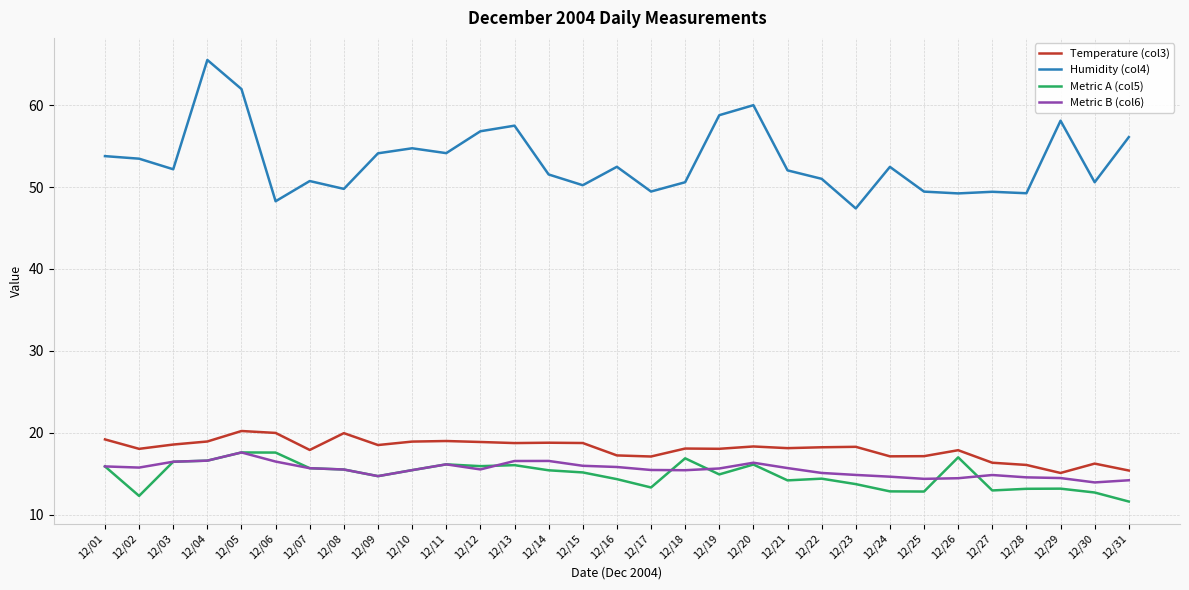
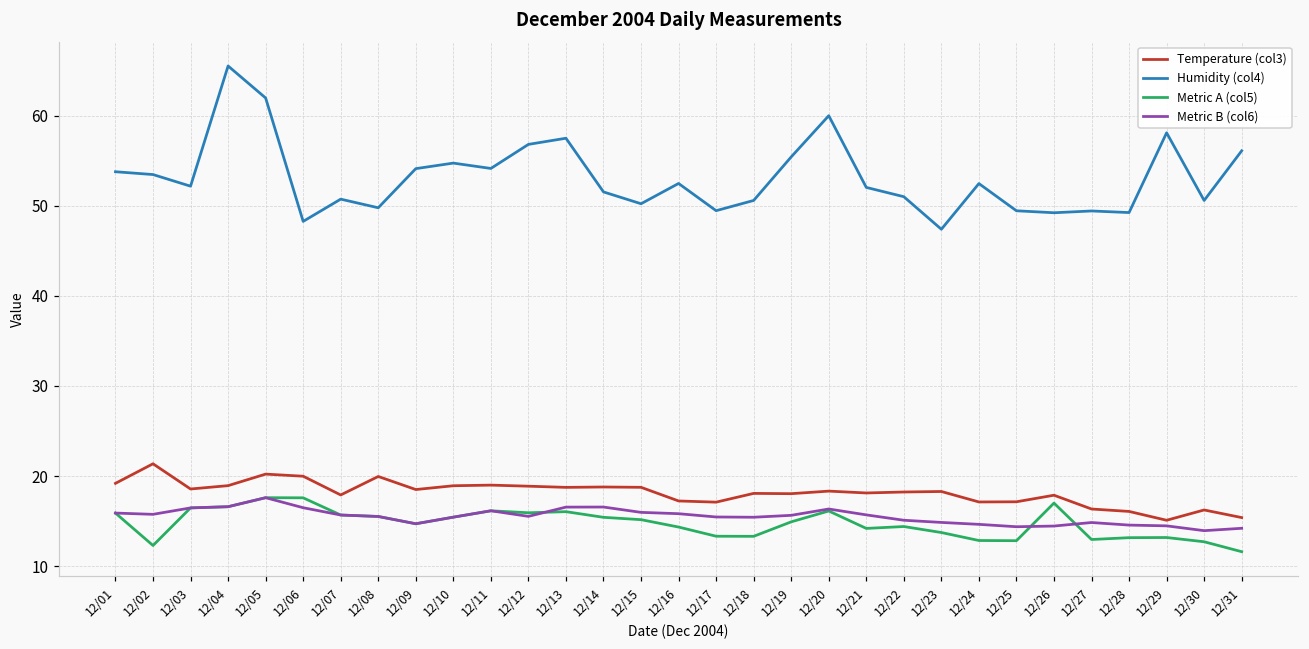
  {
    "Temperature (col3)": {
      "12/01": 19,
-     "12/02": 18,
+     "12/02": 21,
      "12/03": 19,
      "12/04": 19,
      "12/05": 20,
      "12/06": 20,
      "12/07": 18,
      "12/08": 20,
      "12/09": 18,
      "12/10": 19,
      "12/11": 19,
      "12/12": 19,
      "12/13": 19,
      "12/14": 19,
      "12/15": 19,
      "12/16": 17,
      "12/17": 17,
      "12/18": 18,
      "12/19": 18,
      "12/20": 18,
      "12/21": 18,
      "12/22": 18,
      "12/23": 18,
      "12/24": 17,
      "12/25": 17,
      "12/26": 18,
      "12/27": 16,
      "12/28": 16,
      "12/29": 15,
      "12/30": 16,
      "12/31": 15
    },
    "Humidity (col4)": {
      "12/01": 54,
      "12/02": 53,
      "12/03": 52,
      "12/04": 66,
      "12/05": 62,
      "12/06": 48,
      "12/07": 51,
      "12/08": 50,
      "12/09": 54,
      "12/10": 55,
      "12/11": 54,
      "12/12": 57,
      "12/13": 57,
      "12/14": 52,
      "12/15": 50,
      "12/16": 52,
      "12/17": 49,
      "12/18": 51,
-     "12/19": 59,
+     "12/19": 55,
      "12/20": 60,
      "12/21": 52,
      "12/22": 51,
      "12/23": 47,
      "12/24": 52,
      "12/25": 49,
      "12/26": 49,
      "12/27": 49,
      "12/28": 49,
      "12/29": 58,
      "12/30": 51,
      "12/31": 56
    },
    "Metric A (col5)": {
      "12/02": 12,
      "12/06": 18,
      "12/12": 16,
      "12/13": 16,
      "12/14": 15,
      "12/15": 15,
      "12/16": 14,
      "12/17": 13,
-     "12/18": 17,
+     "12/18": 13,
      "12/19": 15,
      "12/21": 14,
      "12/22": 14,
      "12/23": 14,
      "12/24": 13,
      "12/25": 13,
      "12/26": 17,
      "12/27": 13,
      "12/28": 13,
      "12/29": 13,
      "12/30": 13,
      "12/31": 12
    },
    "Metric B (col6)": {
      "12/02": 16,
      "12/06": 16,
      "12/12": 16,
      "12/13": 17,
      "12/14": 17,
      "12/15": 16,
      "12/16": 16,
      "12/17": 15,
      "12/18": 15,
      "12/19": 16,
      "12/21": 16,
      "12/22": 15,
      "12/23": 15,
      "12/24": 15,
      "12/25": 14,
      "12/26": 14,
      "12/27": 15,
      "12/28": 15,
      "12/29": 14,
      "12/30": 14,
      "12/31": 14
    }
  }
